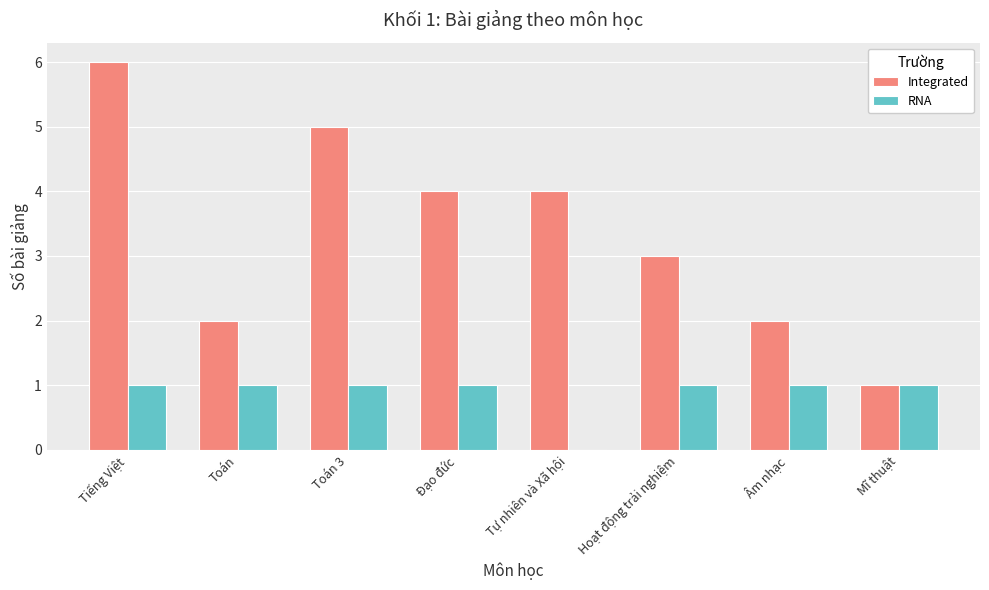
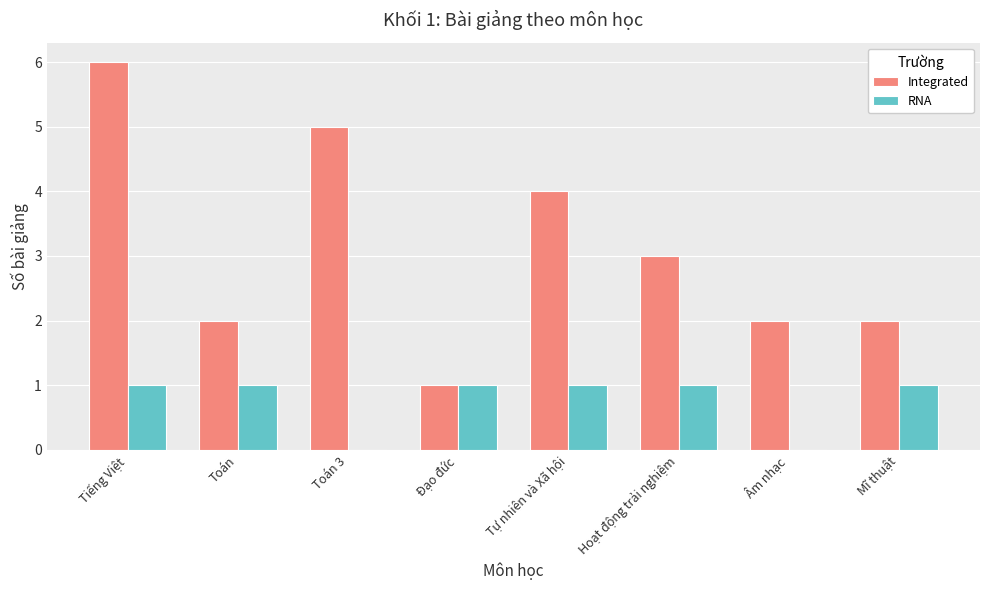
  {
    "Integrated": {
      "Tiếng Việt": 6,
      "Toán": 2,
      "Toán 3": 5,
-     "Đạo đức": 4,
+     "Đạo đức": 1,
      "Tự nhiên và Xã hội": 4,
      "Hoạt động trải nghiệm": 3,
      "Âm nhạc": 2,
-     "Mĩ thuật": 1
+     "Mĩ thuật": 2
    },
    "RNA": {
      "Tiếng Việt": 1,
      "Toán": 1,
-     "Toán 3": 1,
+     "Toán 3": 0,
      "Đạo đức": 1,
-     "Tự nhiên và Xã hội": 0,
+     "Tự nhiên và Xã hội": 1,
      "Hoạt động trải nghiệm": 1,
-     "Âm nhạc": 1,
+     "Âm nhạc": 0,
      "Mĩ thuật": 1
    }
  }
